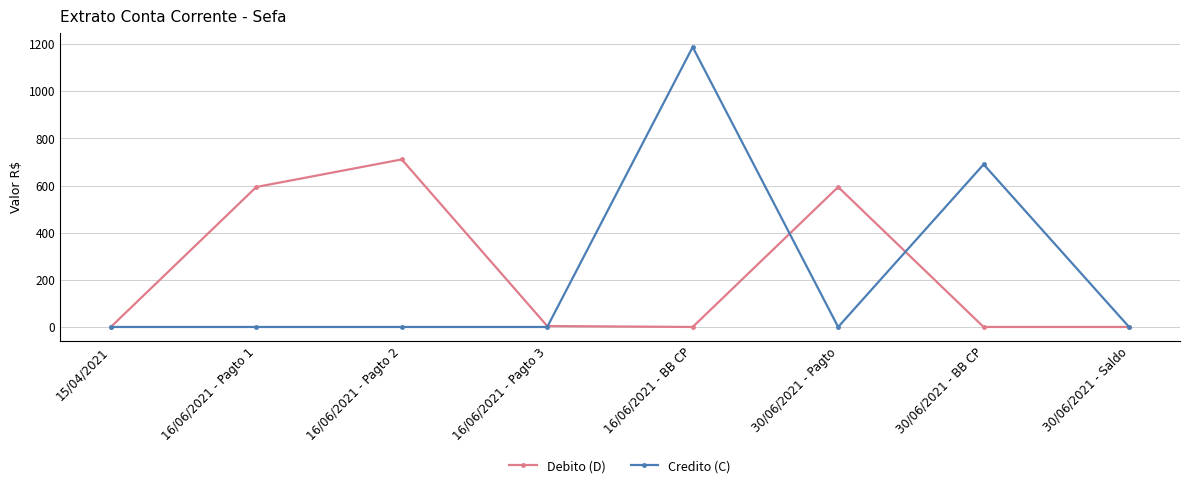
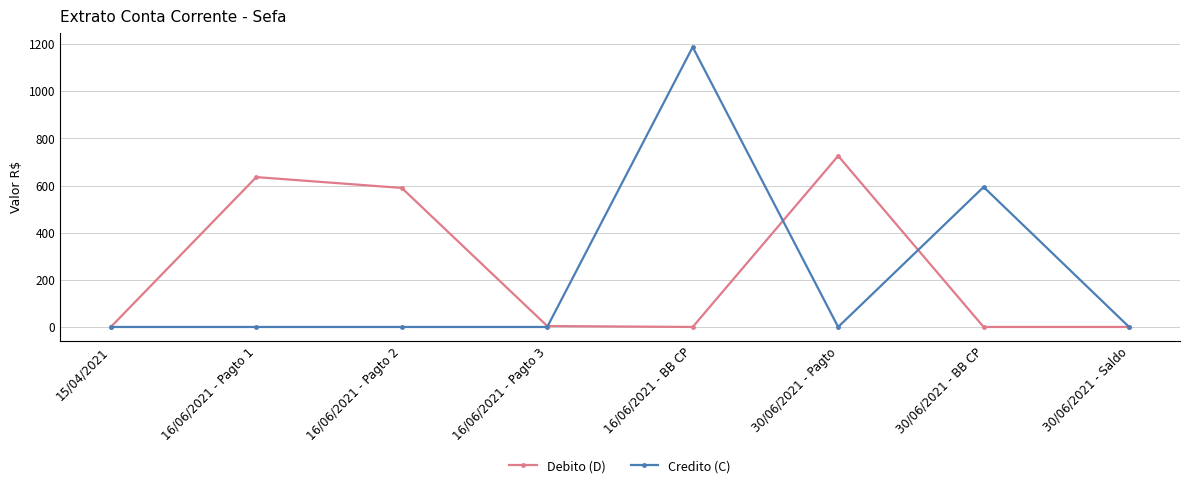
  {
    "Debito (D)": {
-     "16/06/2021 - Pagto 1": 590,
-     "16/06/2021 - Pagto 2": 710,
+     "16/06/2021 - Pagto 1": 640,
+     "16/06/2021 - Pagto 2": 590,
      "16/06/2021 - BB CP": 0,
-     "30/06/2021 - Pagto": 590,
+     "30/06/2021 - Pagto": 730,
      "30/06/2021 - BB CP": 0
    },
    "Credito (C)": {
      "16/06/2021 - Pagto 1": 0,
      "16/06/2021 - Pagto 2": 0,
      "16/06/2021 - BB CP": 1190,
      "30/06/2021 - Pagto": 0,
-     "30/06/2021 - BB CP": 690
+     "30/06/2021 - BB CP": 590
    }
  }
